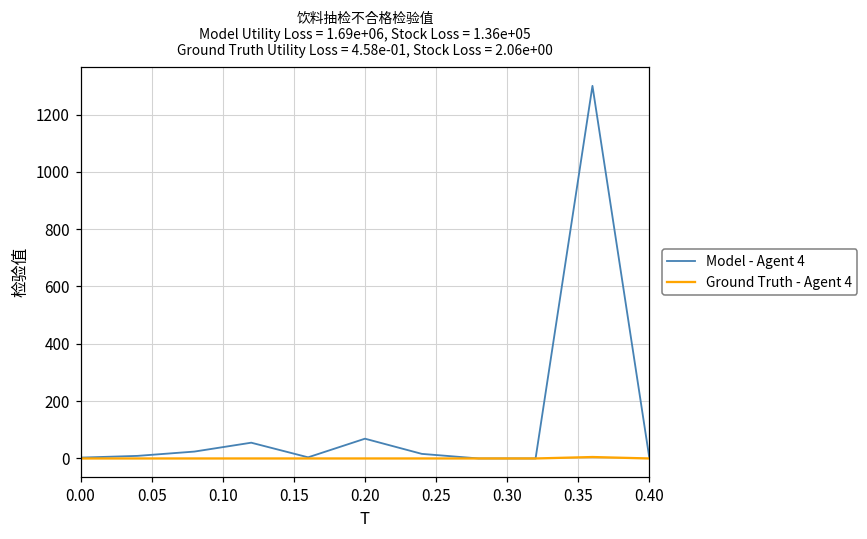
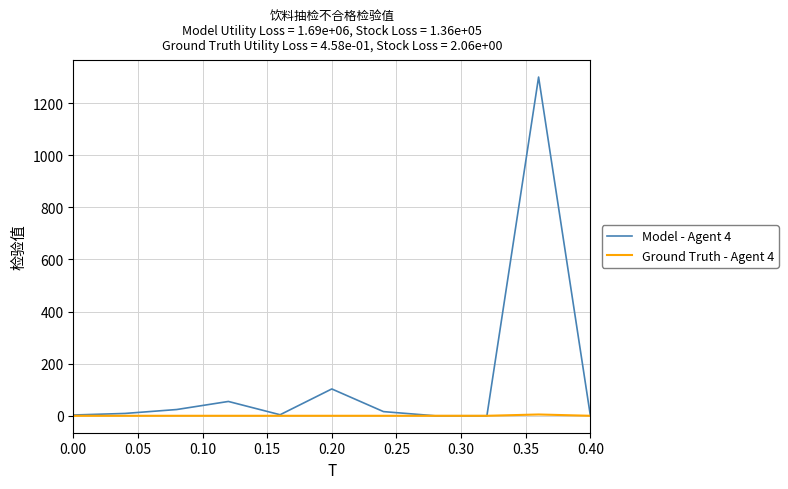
  {
    "Model - Agent 4": {
-     "0.20": 70
+     "0.20": 100
    },
    "Ground Truth - Agent 4": {
      "0.20": 0
    }
  }
